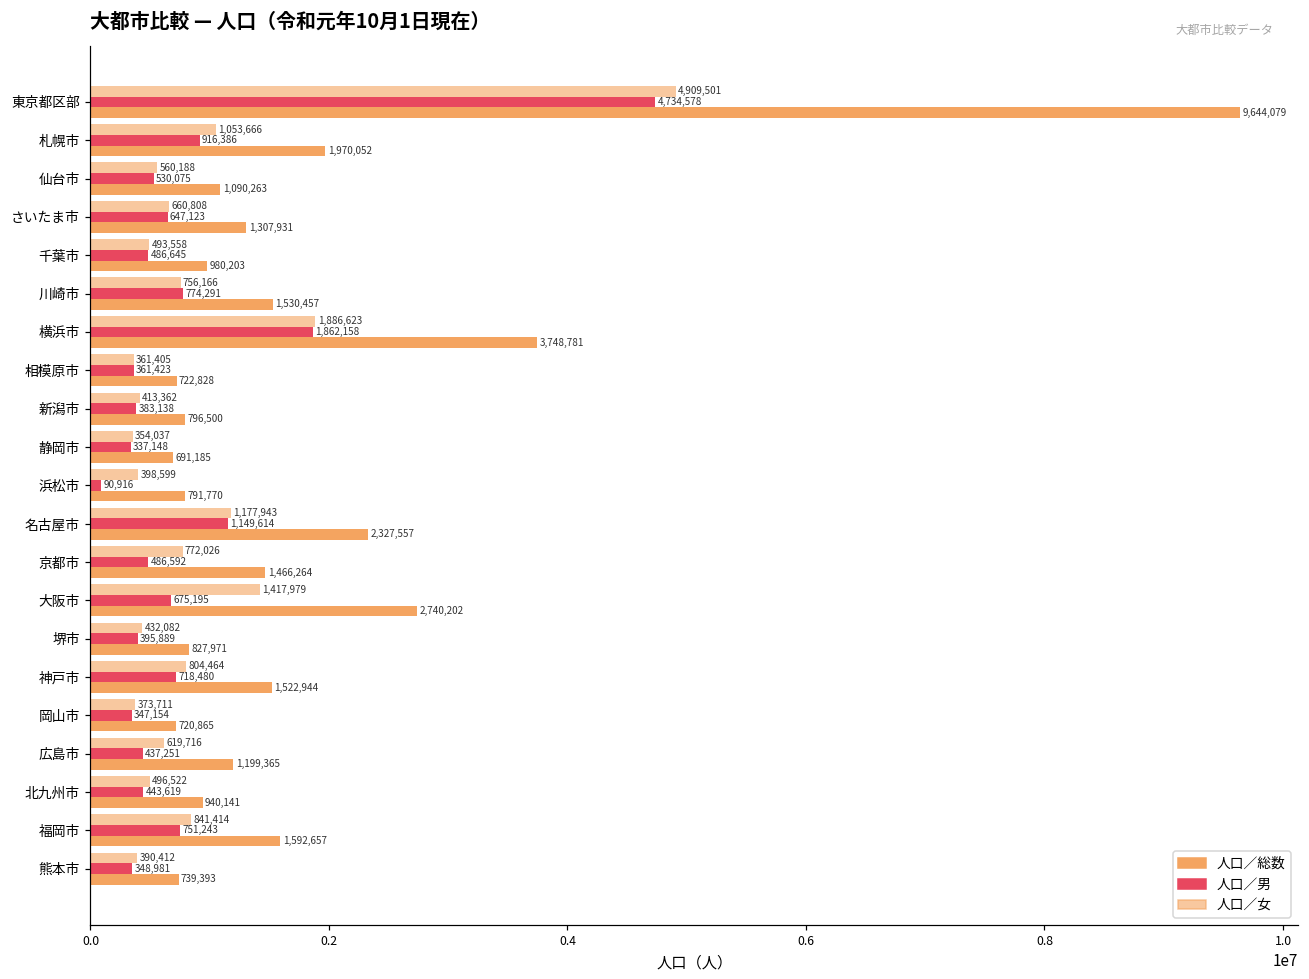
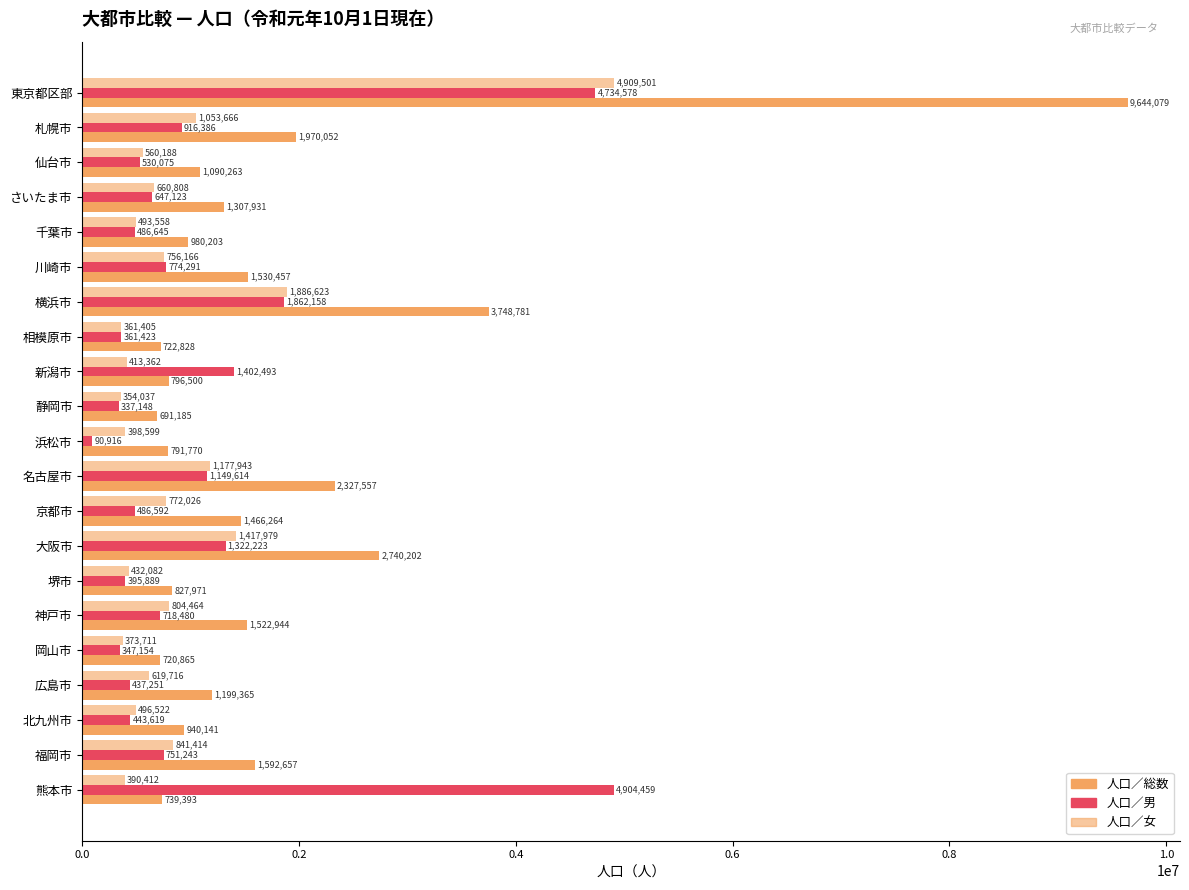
  {
    "人口／男": {
      "東京都区部": "4,734,578",
      "札幌市": "916,386",
      "仙台市": "530,075",
      "さいたま市": "647,123",
      "千葉市": "486,645",
      "川崎市": "774,291",
      "横浜市": "1,862,158",
      "相模原市": "361,423",
-     "新潟市": "383,138",
+     "新潟市": "1,402,493",
      "静岡市": "337,148",
      "浜松市": "90,916",
      "名古屋市": "1,149,614",
      "京都市": "486,592",
-     "大阪市": "675,195",
+     "大阪市": "1,322,223",
      "堺市": "395,889",
      "神戸市": "718,480",
      "岡山市": "347,154",
      "広島市": "437,251",
      "北九州市": "443,619",
      "福岡市": "751,243",
-     "熊本市": "348,981"
+     "熊本市": "4,904,459"
    }
  }
